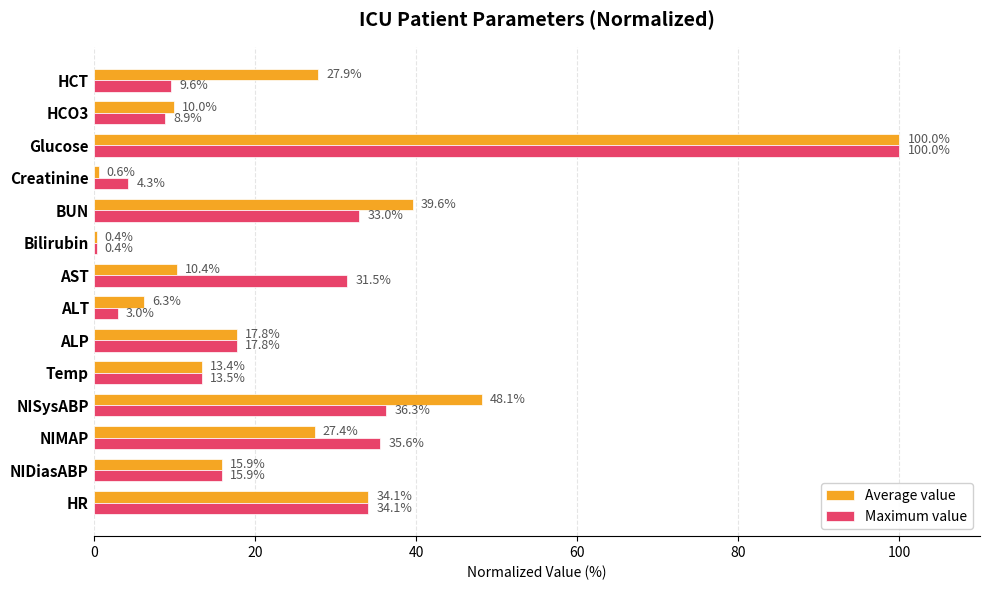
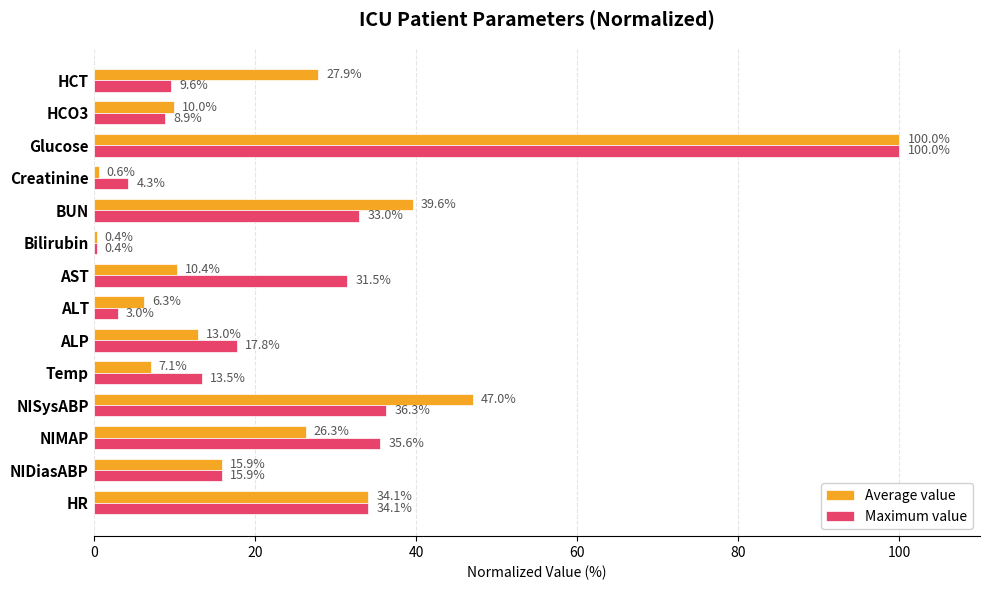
  {
    "Average value": {
      "HCT": "27.9%",
      "HCO3": "10.0%",
      "Glucose": "100.0%",
      "Creatinine": "0.6%",
      "BUN": "39.6%",
      "Bilirubin": "0.4%",
      "AST": "10.4%",
      "ALT": "6.3%",
-     "ALP": "17.8%",
-     "Temp": "13.4%",
-     "NISysABP": "48.1%",
-     "NIMAP": "27.4%",
+     "ALP": "13.0%",
+     "Temp": "7.1%",
+     "NISysABP": "47.0%",
+     "NIMAP": "26.3%",
      "NIDiasABP": "15.9%",
      "HR": "34.1%"
    },
    "Maximum value": {
      "HCT": "9.6%",
      "HCO3": "8.9%",
      "Glucose": "100.0%",
      "Creatinine": "4.3%",
      "BUN": "33.0%",
      "Bilirubin": "0.4%",
      "AST": "31.5%",
      "ALT": "3.0%",
      "ALP": "17.8%",
      "Temp": "13.5%",
      "NISysABP": "36.3%",
      "NIMAP": "35.6%",
      "NIDiasABP": "15.9%",
      "HR": "34.1%"
    }
  }
